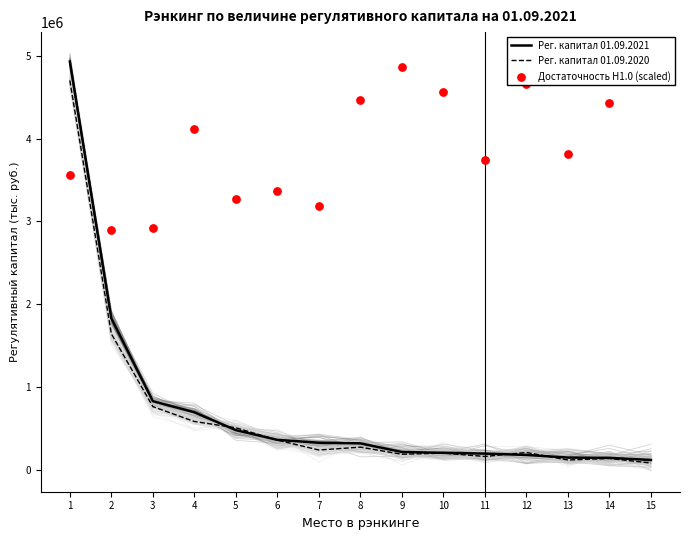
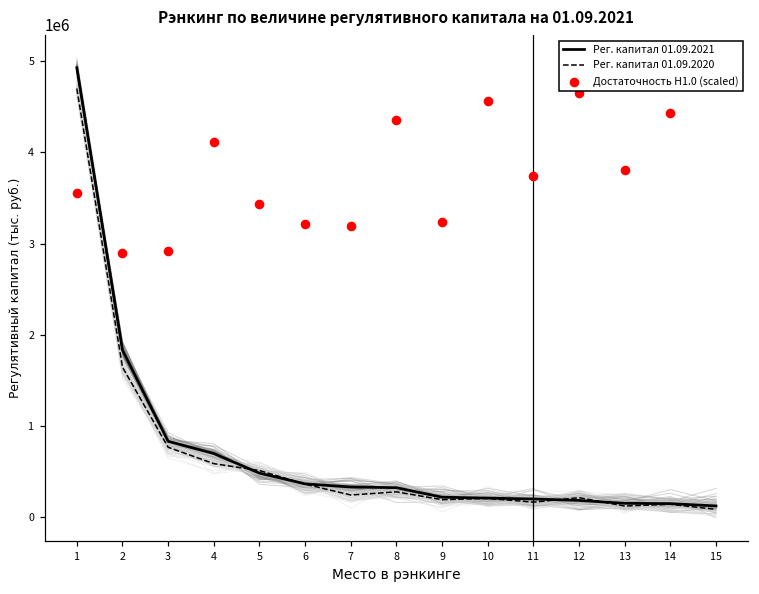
  {
    "Достаточность Н1.0 (scaled)": {
-     "5": 3300000,
-     "6": 3400000,
-     "8": 4500000,
-     "9": 4900000
+     "5": 3400000,
+     "6": 3200000,
+     "8": 4400000,
+     "9": 3200000
    }
  }
